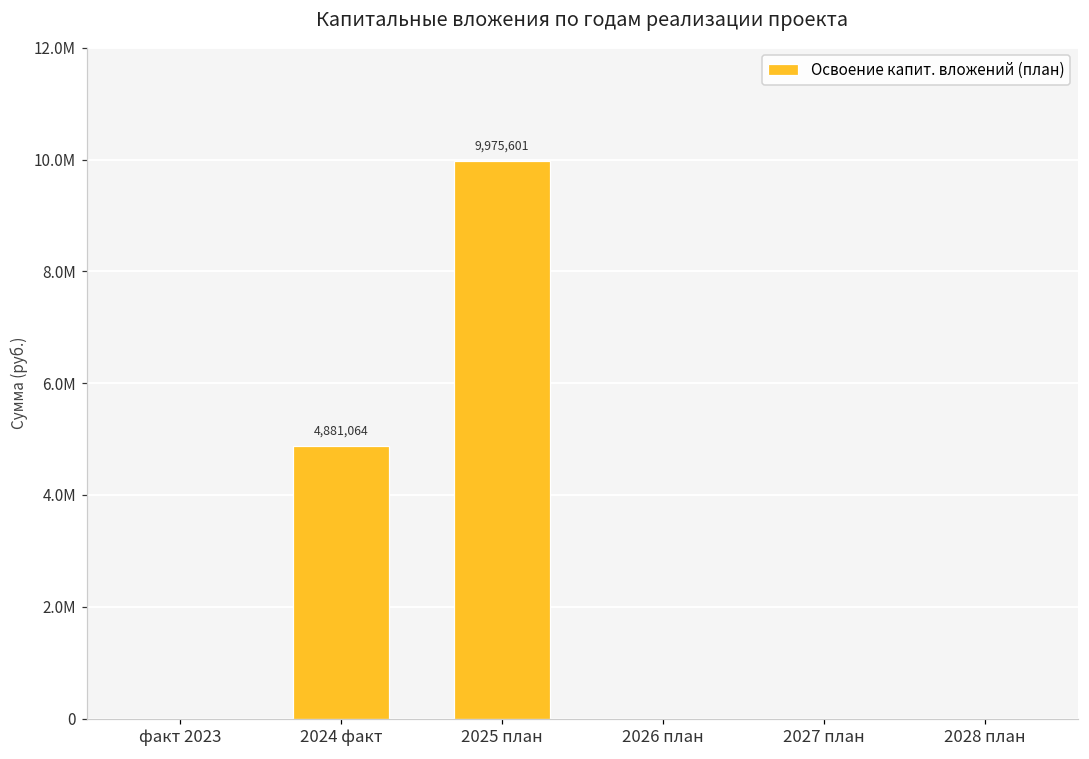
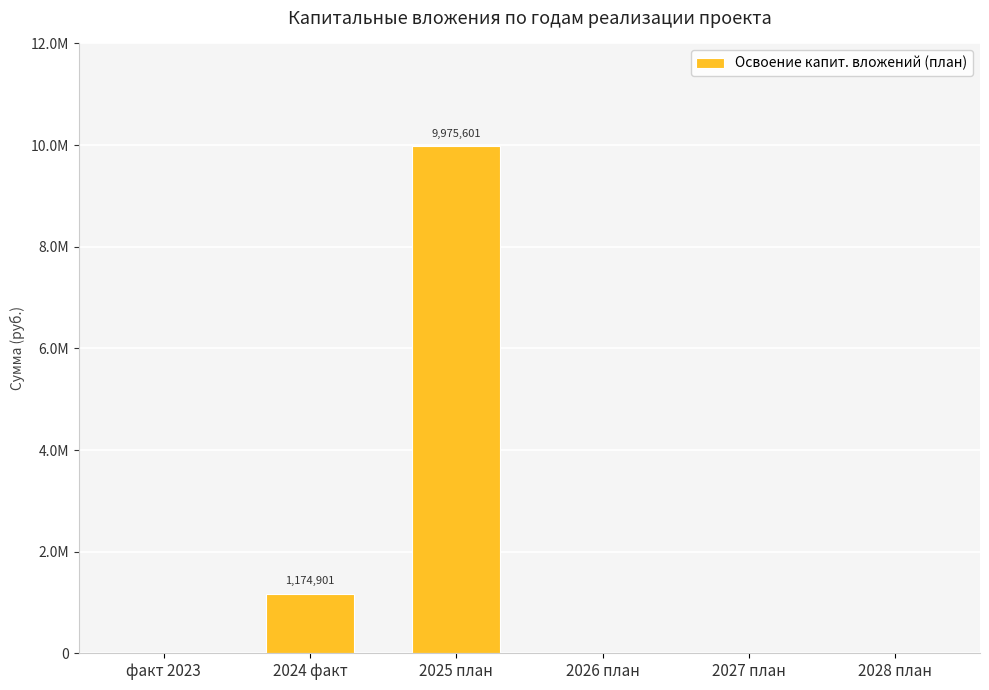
  {
-   "2024 факт": "4,881,064",
+   "2024 факт": "1,174,901",
    "2025 план": "9,975,601"
  }
